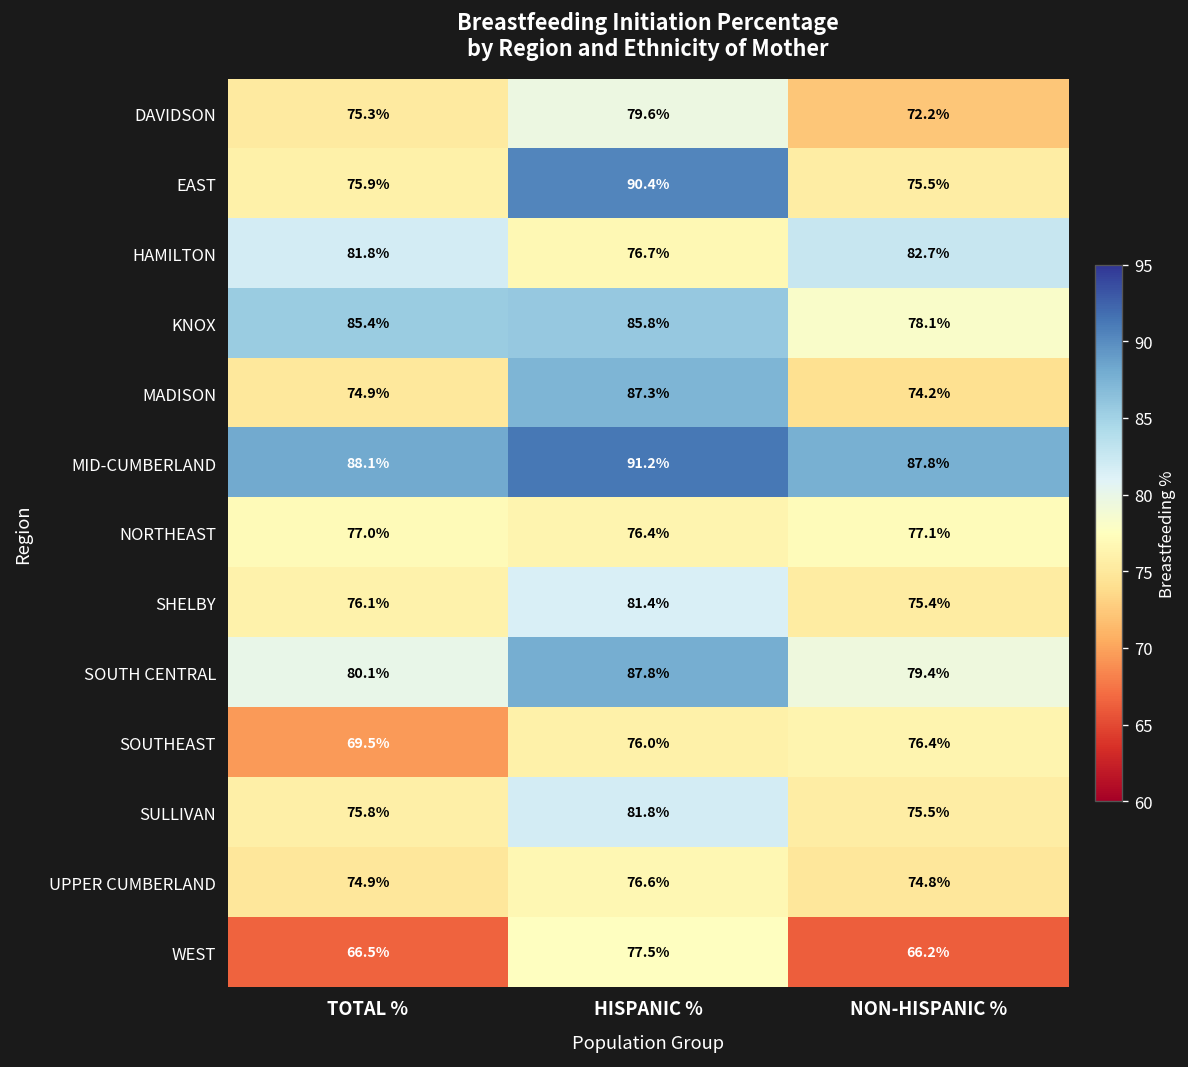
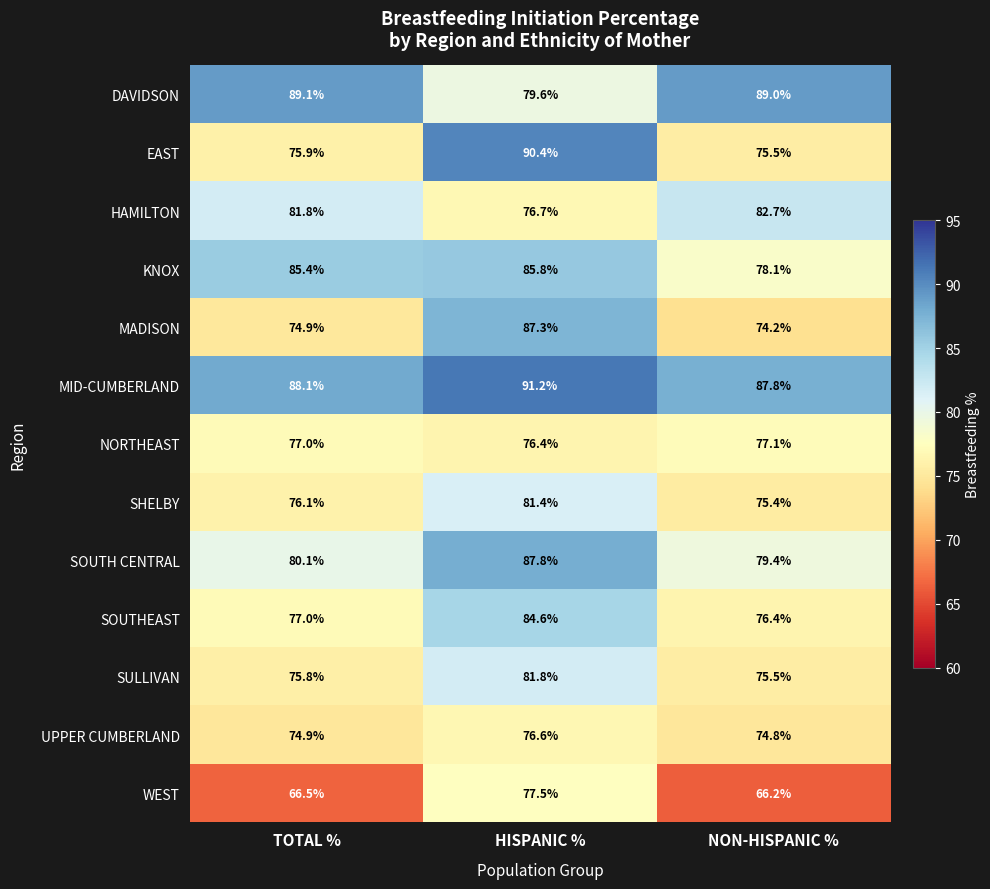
  {
    "DAVIDSON": {
-     "TOTAL %": "75.3%",
+     "TOTAL %": "89.1%",
      "HISPANIC %": "79.6%",
-     "NON-HISPANIC %": "72.2%"
+     "NON-HISPANIC %": "89.0%"
    },
    "EAST": {
      "TOTAL %": "75.9%",
      "HISPANIC %": "90.4%",
      "NON-HISPANIC %": "75.5%"
    },
    "HAMILTON": {
      "TOTAL %": "81.8%",
      "HISPANIC %": "76.7%",
      "NON-HISPANIC %": "82.7%"
    },
    "KNOX": {
      "TOTAL %": "85.4%",
      "HISPANIC %": "85.8%",
      "NON-HISPANIC %": "78.1%"
    },
    "MADISON": {
      "TOTAL %": "74.9%",
      "HISPANIC %": "87.3%",
      "NON-HISPANIC %": "74.2%"
    },
    "MID-CUMBERLAND": {
      "TOTAL %": "88.1%",
      "HISPANIC %": "91.2%",
      "NON-HISPANIC %": "87.8%"
    },
    "NORTHEAST": {
      "TOTAL %": "77.0%",
      "HISPANIC %": "76.4%",
      "NON-HISPANIC %": "77.1%"
    },
    "SHELBY": {
      "TOTAL %": "76.1%",
      "HISPANIC %": "81.4%",
      "NON-HISPANIC %": "75.4%"
    },
    "SOUTH CENTRAL": {
      "TOTAL %": "80.1%",
      "HISPANIC %": "87.8%",
      "NON-HISPANIC %": "79.4%"
    },
    "SOUTHEAST": {
-     "TOTAL %": "69.5%",
-     "HISPANIC %": "76.0%",
+     "TOTAL %": "77.0%",
+     "HISPANIC %": "84.6%",
      "NON-HISPANIC %": "76.4%"
    },
    "SULLIVAN": {
      "TOTAL %": "75.8%",
      "HISPANIC %": "81.8%",
      "NON-HISPANIC %": "75.5%"
    },
    "UPPER CUMBERLAND": {
      "TOTAL %": "74.9%",
      "HISPANIC %": "76.6%",
      "NON-HISPANIC %": "74.8%"
    },
    "WEST": {
      "TOTAL %": "66.5%",
      "HISPANIC %": "77.5%",
      "NON-HISPANIC %": "66.2%"
    }
  }
